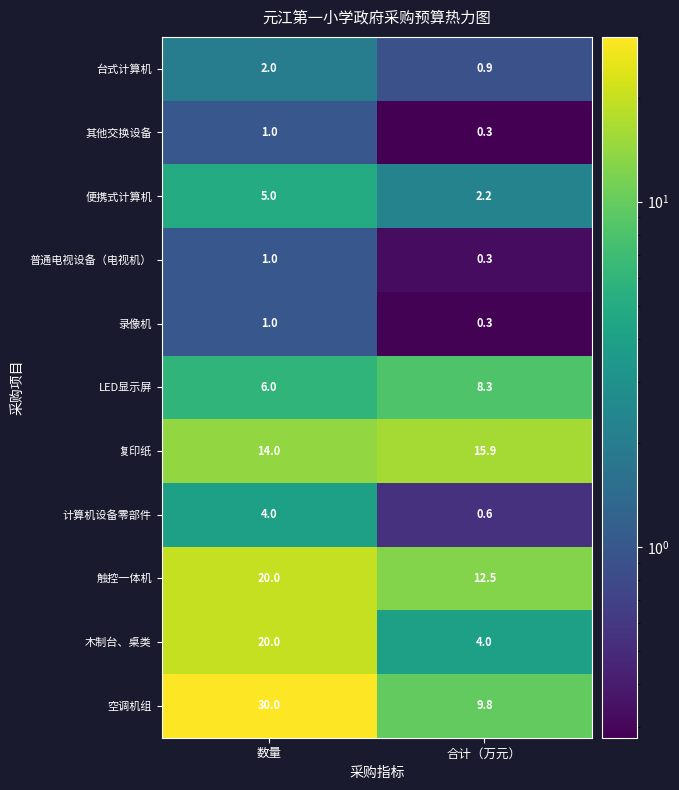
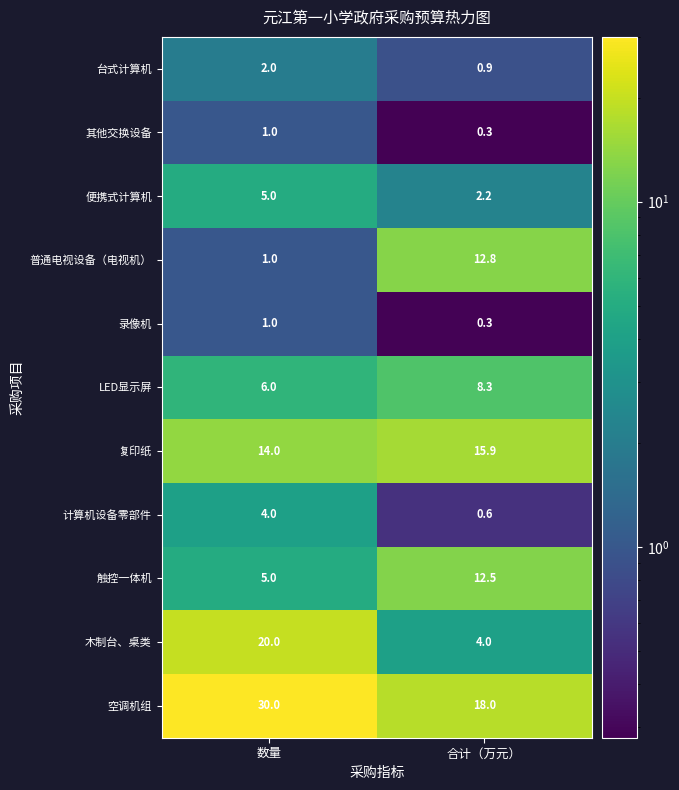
  {
    "台式计算机": {
      "数量": 2.0,
      "合计（万元）": 0.9
    },
    "其他交换设备": {
      "数量": 1.0,
      "合计（万元）": 0.3
    },
    "便携式计算机": {
      "数量": 5.0,
      "合计（万元）": 2.2
    },
    "普通电视设备（电视机）": {
      "数量": 1.0,
-     "合计（万元）": 0.3
+     "合计（万元）": 12.8
    },
    "录像机": {
      "数量": 1.0,
      "合计（万元）": 0.3
    },
    "LED显示屏": {
      "数量": 6.0,
      "合计（万元）": 8.3
    },
    "复印纸": {
      "数量": 14.0,
      "合计（万元）": 15.9
    },
    "计算机设备零部件": {
      "数量": 4.0,
      "合计（万元）": 0.6
    },
    "触控一体机": {
-     "数量": 20.0,
+     "数量": 5.0,
      "合计（万元）": 12.5
    },
    "木制台、桌类": {
      "数量": 20.0,
      "合计（万元）": 4.0
    },
    "空调机组": {
      "数量": 30.0,
-     "合计（万元）": 9.8
+     "合计（万元）": 18.0
    }
  }
